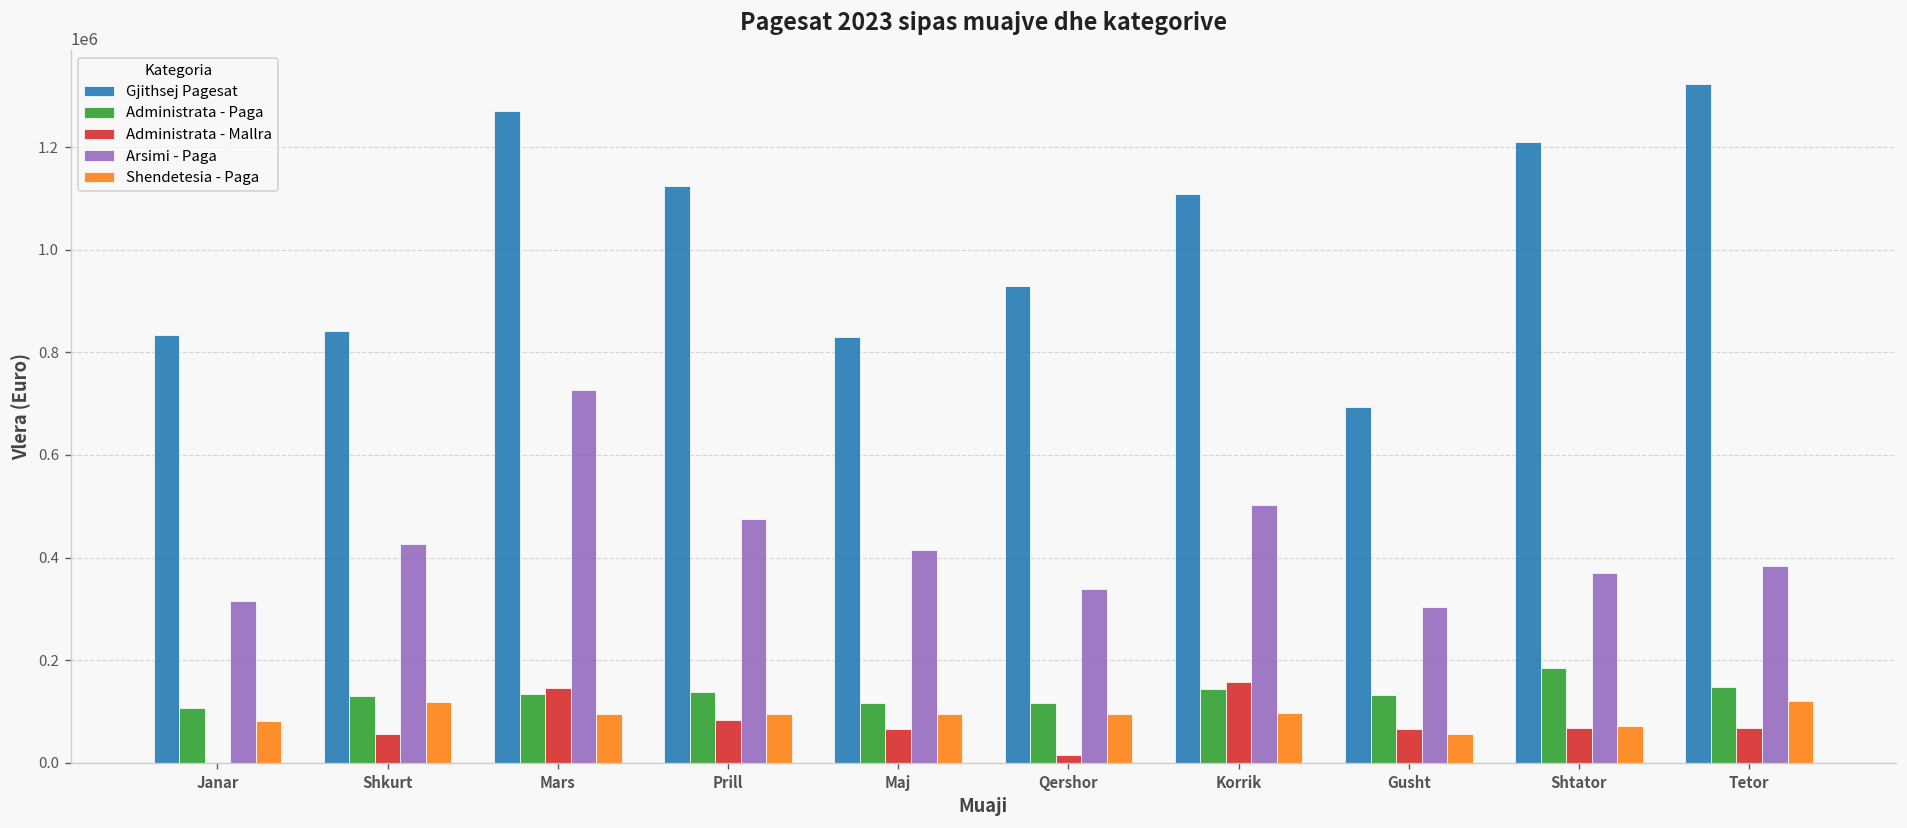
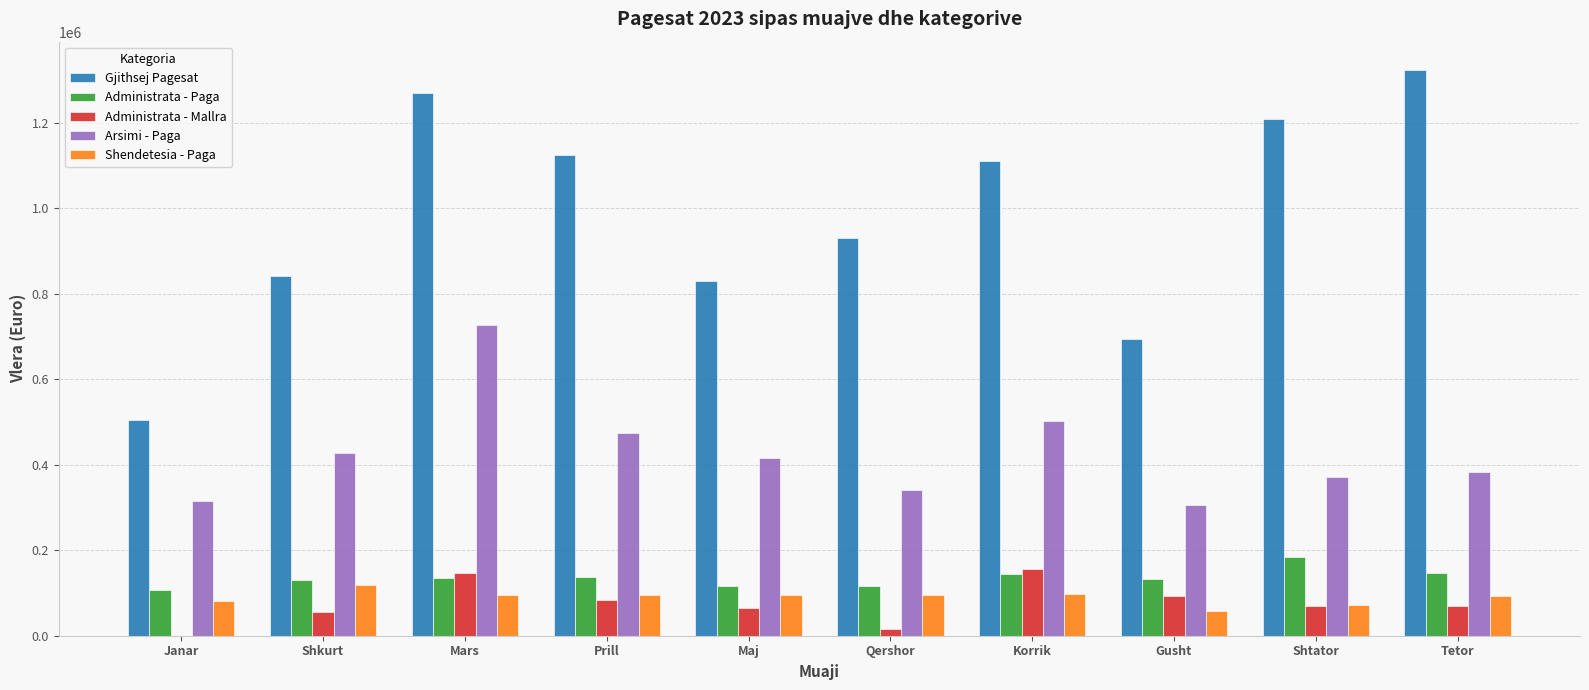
  {
    "Gjithsej Pagesat": {
-     "Janar": 830000,
+     "Janar": 500000,
      "Shkurt": 840000,
      "Mars": 1270000,
      "Prill": 1120000,
      "Maj": 830000,
      "Qershor": 930000,
      "Korrik": 1110000,
      "Gusht": 690000,
      "Shtator": 1210000,
      "Tetor": 1320000
    },
    "Administrata - Paga": {
      "Janar": 110000,
      "Shkurt": 130000,
      "Mars": 140000,
      "Prill": 140000,
      "Maj": 120000,
      "Qershor": 120000,
      "Korrik": 140000,
      "Gusht": 130000,
      "Shtator": 180000,
      "Tetor": 150000
    },
    "Administrata - Mallra": {
      "Janar": 0,
      "Shkurt": 60000,
      "Mars": 150000,
      "Prill": 80000,
      "Maj": 70000,
      "Qershor": 20000,
      "Korrik": 160000,
-     "Gusht": 70000,
+     "Gusht": 90000,
      "Shtator": 70000,
      "Tetor": 70000
    },
    "Arsimi - Paga": {
      "Janar": 320000,
      "Shkurt": 430000,
      "Mars": 730000,
      "Prill": 470000,
      "Maj": 420000,
      "Qershor": 340000,
      "Korrik": 500000,
      "Gusht": 300000,
      "Shtator": 370000,
      "Tetor": 380000
    },
    "Shendetesia - Paga": {
      "Janar": 80000,
      "Shkurt": 120000,
      "Mars": 100000,
      "Prill": 100000,
      "Maj": 100000,
      "Qershor": 100000,
      "Korrik": 100000,
      "Gusht": 60000,
      "Shtator": 70000,
-     "Tetor": 120000
+     "Tetor": 90000
    }
  }
